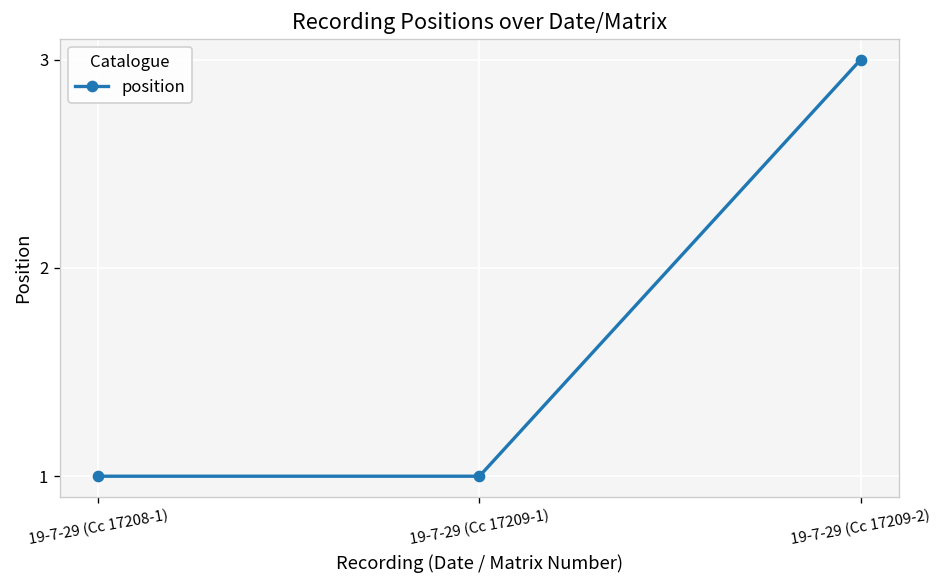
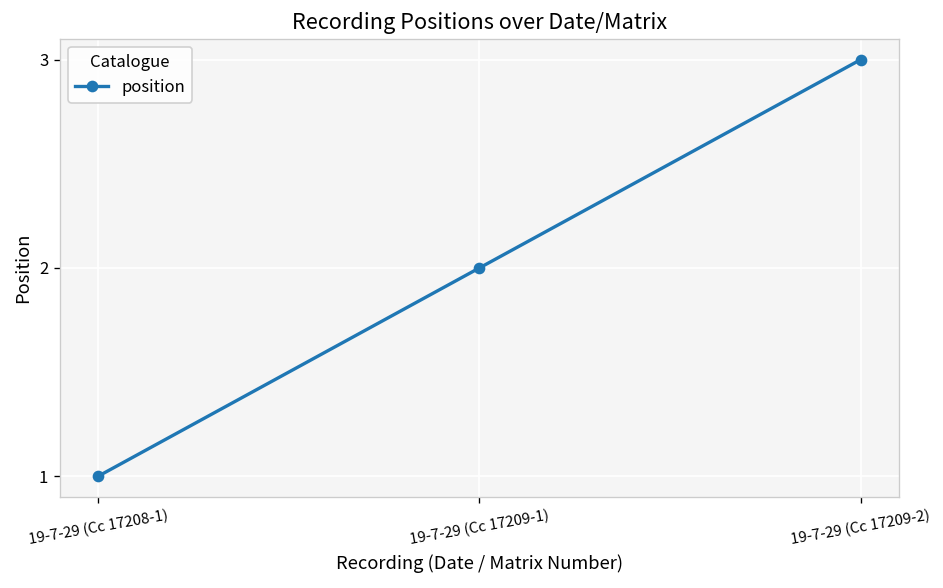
  {
    "19-7-29 (Cc 17208-1)": 1,
-   "19-7-29 (Cc 17209-1)": 1,
+   "19-7-29 (Cc 17209-1)": 2,
    "19-7-29 (Cc 17209-2)": 3
  }
